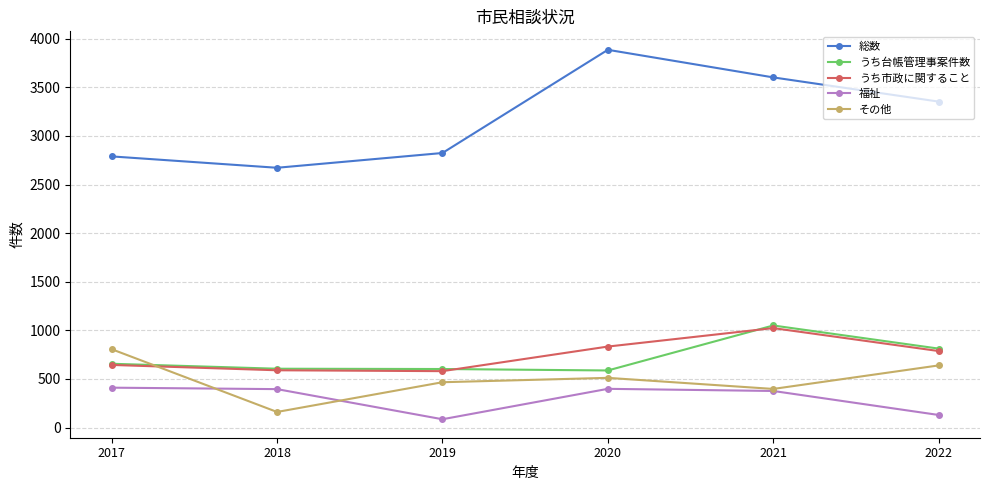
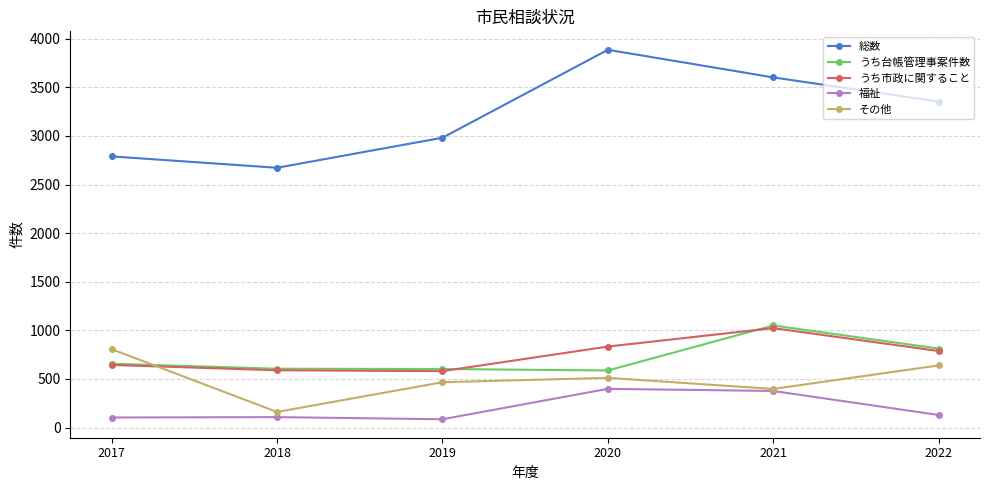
  {
    "総数": {
      "2017": 2800,
      "2018": 2700,
-     "2019": 2800,
+     "2019": 3000,
      "2020": 3900,
      "2021": 3600
    },
    "うち台帳管理事案件数": {
      "2020": 600,
      "2021": 1100
    },
    "うち市政に関すること": {
      "2020": 800,
      "2021": 1000
    },
    "福祉": {
-     "2017": 400,
-     "2018": 400,
+     "2017": 100,
+     "2018": 100,
      "2019": 100,
      "2020": 400,
      "2022": 100
    },
    "その他": {
      "2017": 800,
      "2018": 200,
      "2019": 500,
      "2020": 500,
      "2022": 600
    }
  }
